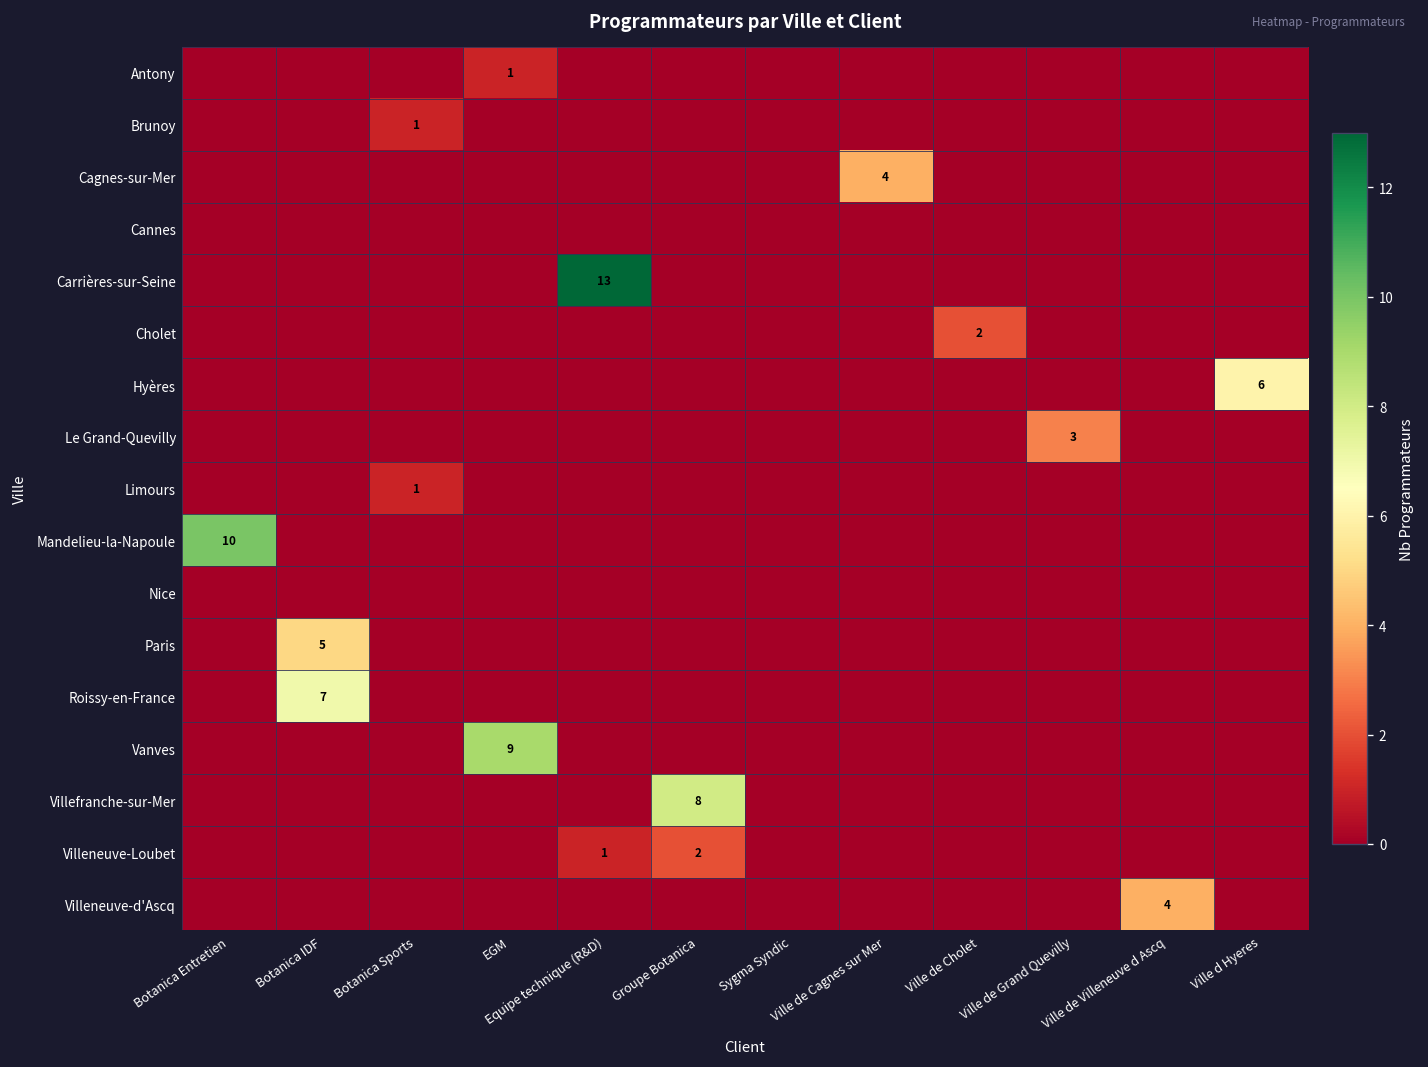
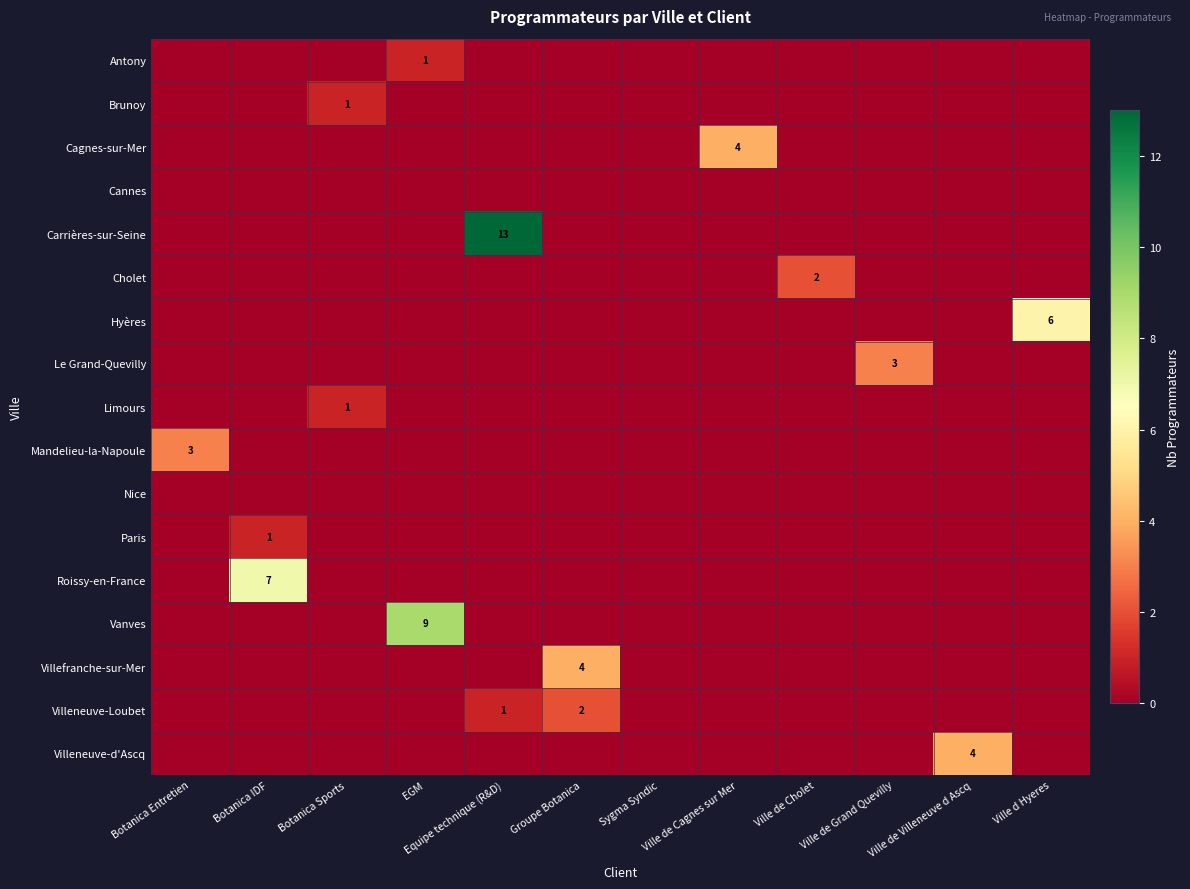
  {
    "Antony": {
      "EGM": 1
    },
    "Brunoy": {
      "Botanica Sports": 1
    },
    "Cagnes-sur-Mer": {
      "Ville de Cagnes sur Mer": 4
    },
    "Carrières-sur-Seine": {
      "Equipe technique (R&D)": 13
    },
    "Cholet": {
      "Ville de Cholet": 2
    },
    "Hyères": {
      "Ville d Hyeres": 6
    },
    "Le Grand-Quevilly": {
      "Ville de Grand Quevilly": 3
    },
    "Limours": {
      "Botanica Sports": 1
    },
    "Mandelieu-la-Napoule": {
-     "Botanica Entretien": 10
+     "Botanica Entretien": 3
    },
    "Paris": {
-     "Botanica IDF": 5
+     "Botanica IDF": 1
    },
    "Roissy-en-France": {
      "Botanica IDF": 7
    },
    "Vanves": {
      "EGM": 9
    },
    "Villefranche-sur-Mer": {
-     "Groupe Botanica": 8
+     "Groupe Botanica": 4
    },
    "Villeneuve-Loubet": {
      "Equipe technique (R&D)": 1,
      "Groupe Botanica": 2
    },
    "Villeneuve-d'Ascq": {
      "Ville de Villeneuve d Ascq": 4
    }
  }
